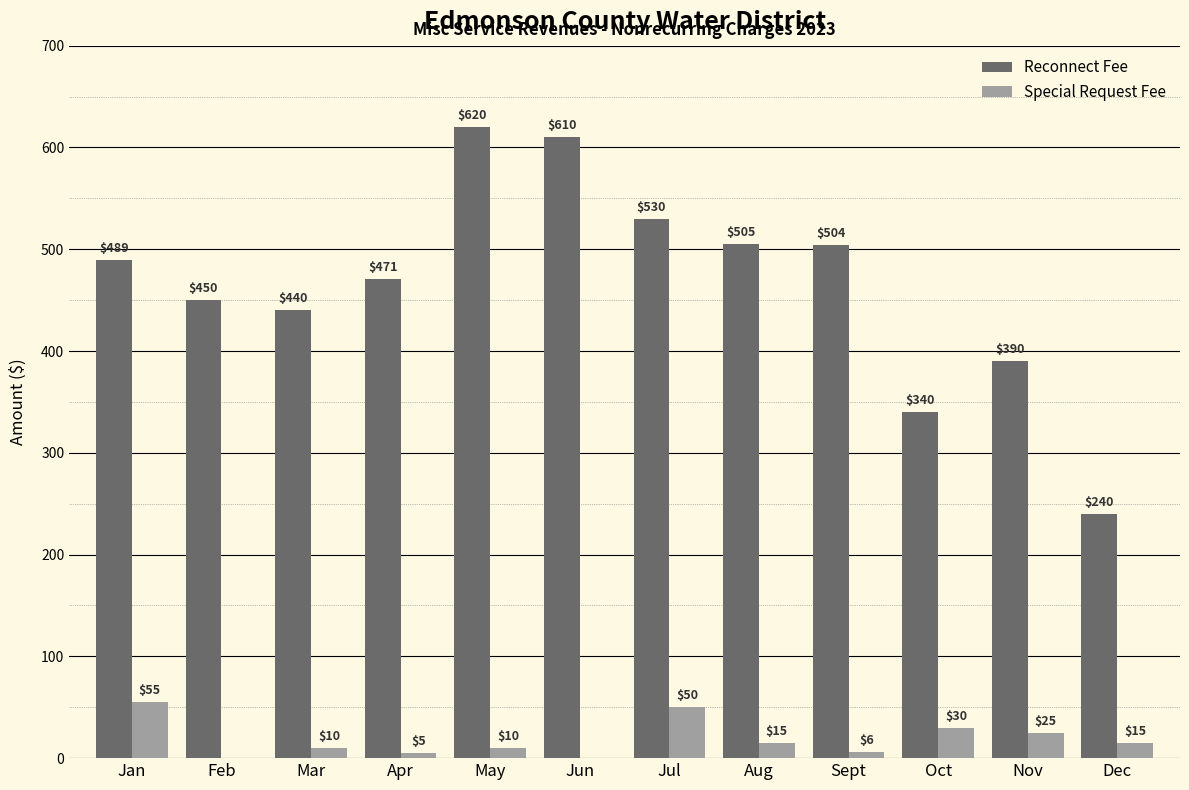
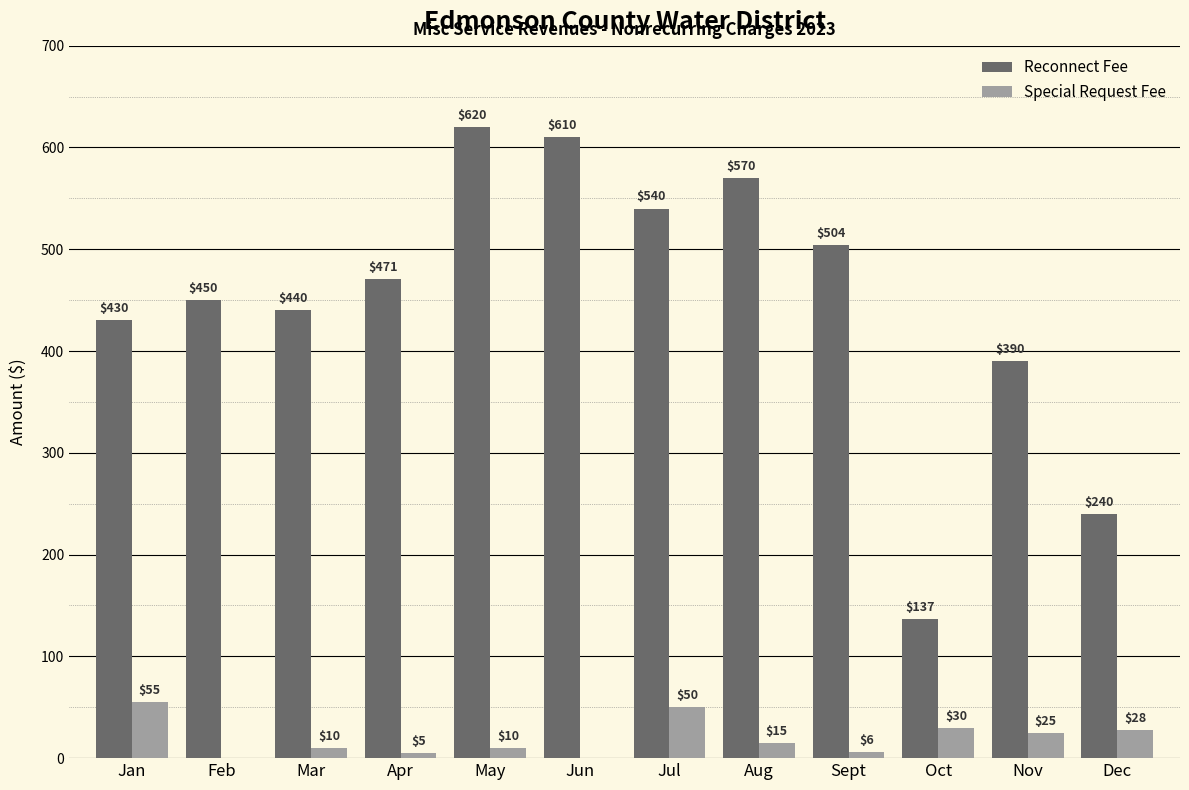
  {
    "Reconnect Fee": {
-     "Jan": "$489",
+     "Jan": "$430",
      "Feb": "$450",
      "Mar": "$440",
      "Apr": "$471",
      "May": "$620",
      "Jun": "$610",
-     "Jul": "$530",
-     "Aug": "$505",
+     "Jul": "$540",
+     "Aug": "$570",
      "Sept": "$504",
-     "Oct": "$340",
+     "Oct": "$137",
      "Nov": "$390",
      "Dec": "$240"
    },
    "Special Request Fee": {
      "Jan": "$55",
      "Mar": "$10",
      "Apr": "$5",
      "May": "$10",
      "Jul": "$50",
      "Aug": "$15",
      "Sept": "$6",
      "Oct": "$30",
      "Nov": "$25",
-     "Dec": "$15"
+     "Dec": "$28"
    }
  }
